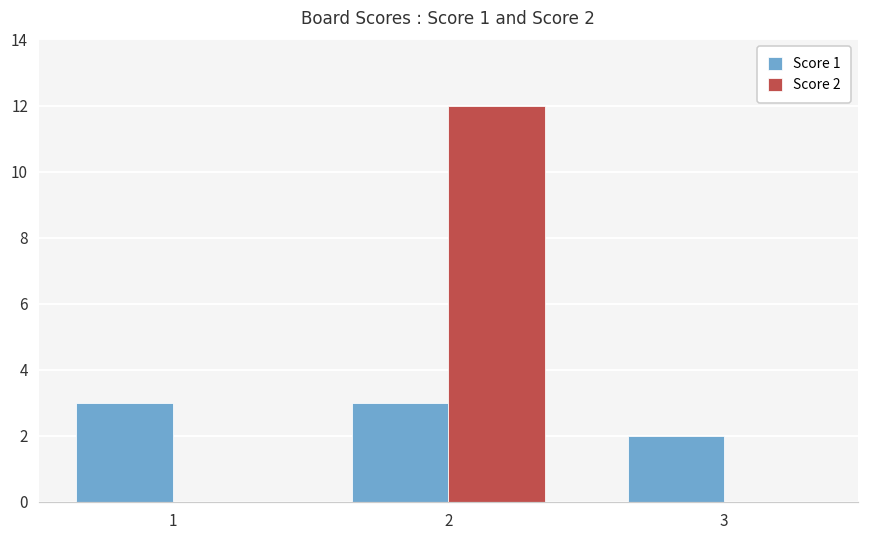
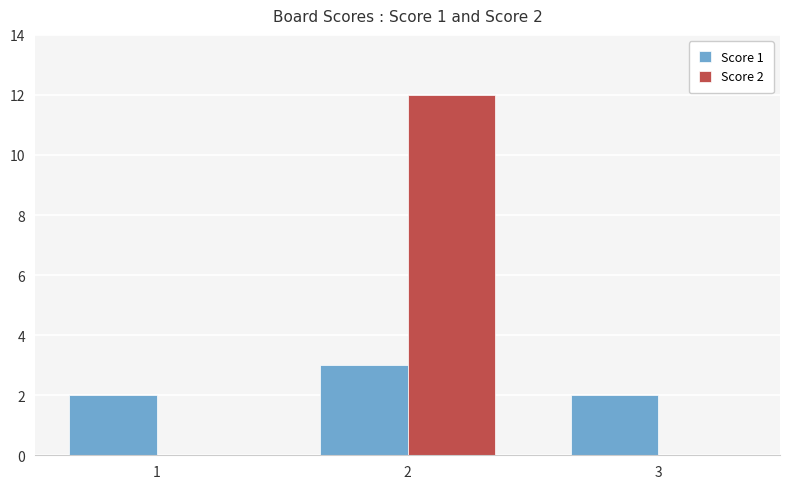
  {
    "Score 1": {
-     "1": 3,
+     "1": 2,
      "2": 3,
      "3": 2
    },
    "Score 2": {
      "1": 0,
      "2": 12,
      "3": 0
    }
  }
